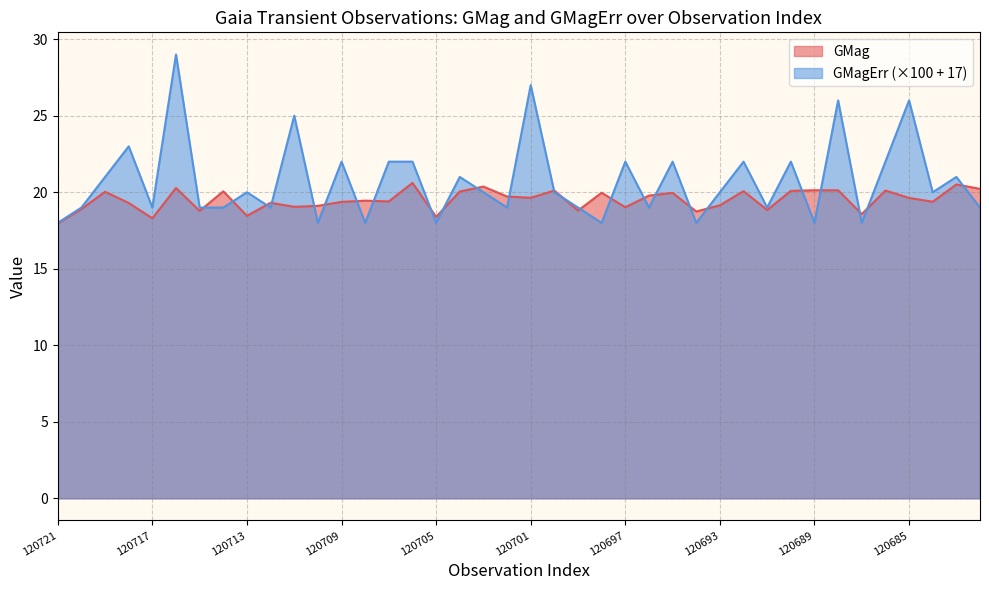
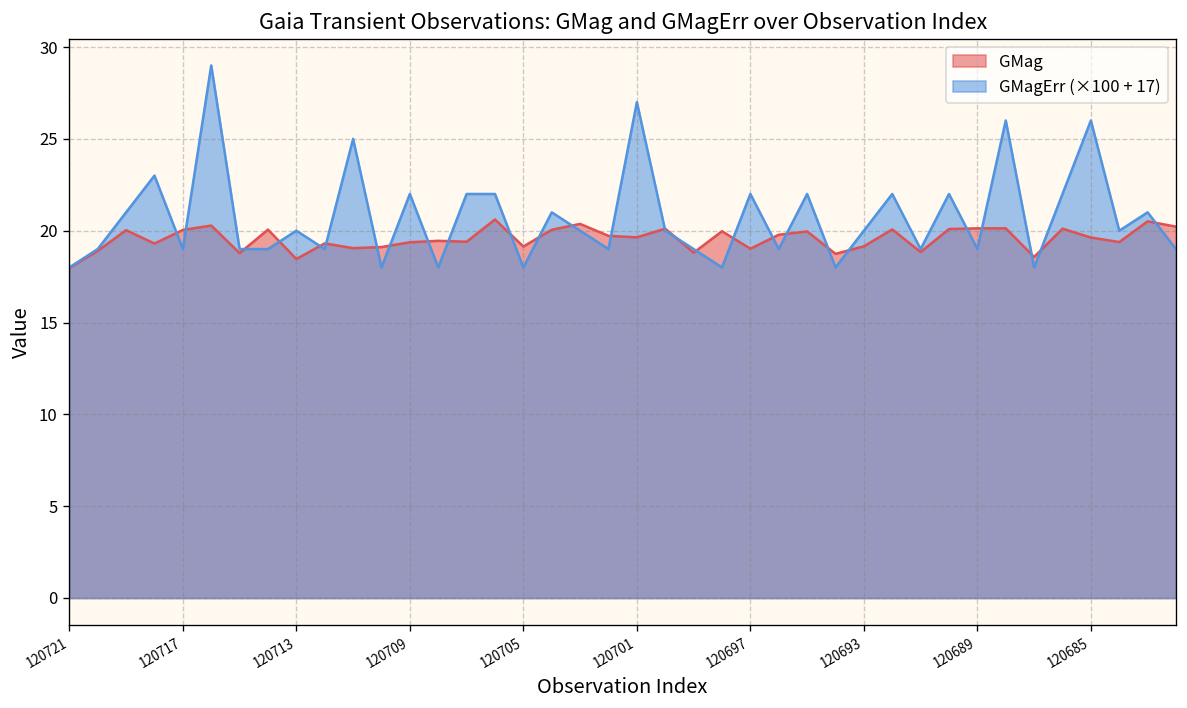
  {
    "GMag": {
-     "120717": 18.3,
+     "120717": 20.0,
      "120713": 18.5,
      "120709": 19.4,
-     "120705": 18.4,
+     "120705": 19.1,
      "120701": 19.6,
      "120697": 19.0,
      "120693": 19.2,
      "120689": 20.1,
      "120685": 19.6
    },
    "GMagErr (×100 + 17)": {
      "120717": 19.0,
      "120713": 20.0,
      "120709": 22.0,
      "120705": 18.0,
      "120701": 27.0,
      "120697": 22.0,
      "120693": 20.0,
-     "120689": 18.0,
+     "120689": 19.0,
      "120685": 26.0
    }
  }
